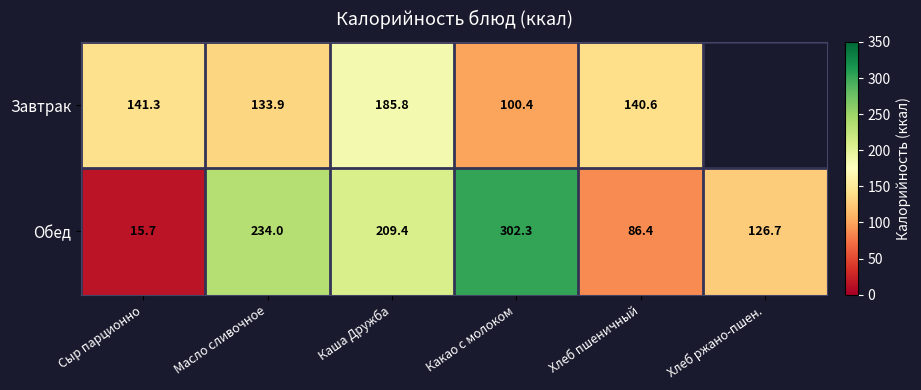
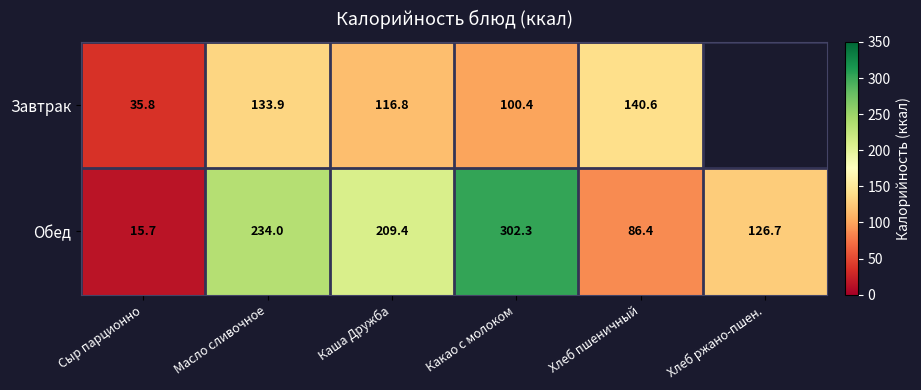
  {
    "Завтрак": {
-     "Сыр парционно": 141.3,
+     "Сыр парционно": 35.8,
      "Масло сливочное": 133.9,
-     "Каша Дружба": 185.8,
+     "Каша Дружба": 116.8,
      "Какао с молоком": 100.4,
      "Хлеб пшеничный": 140.6
    },
    "Обед": {
      "Сыр парционно": 15.7,
      "Масло сливочное": 234.0,
      "Каша Дружба": 209.4,
      "Какао с молоком": 302.3,
      "Хлеб пшеничный": 86.4,
      "Хлеб ржано-пшен.": 126.7
    }
  }
